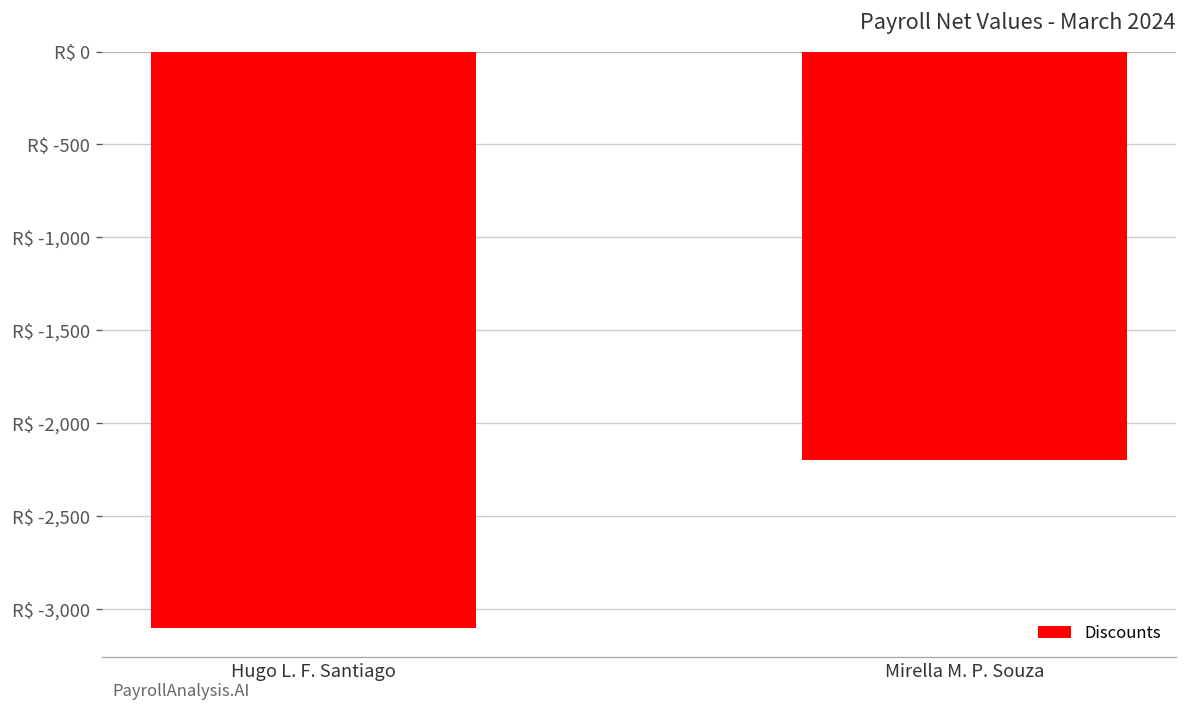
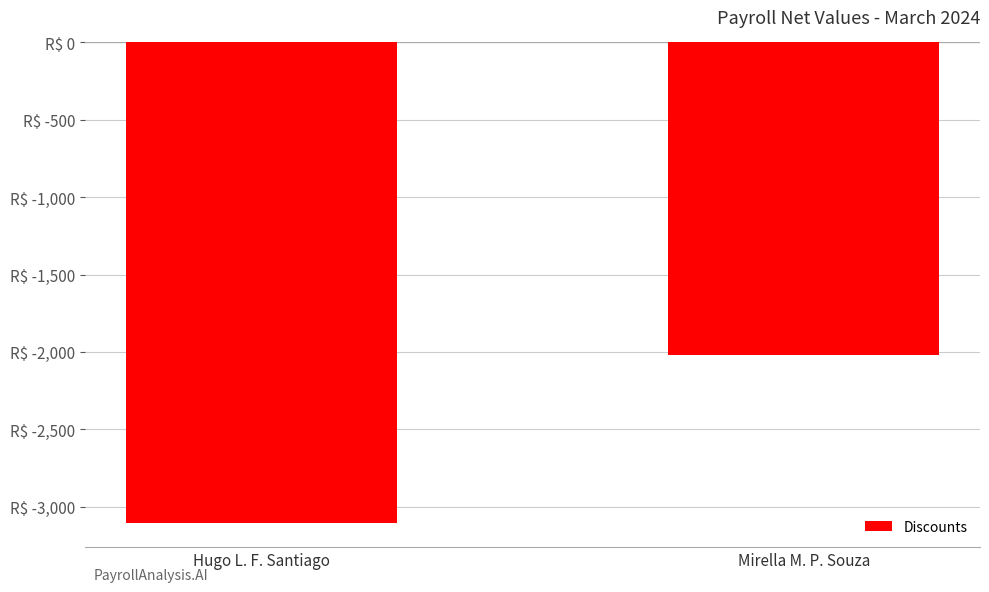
  {
    "Hugo L. F. Santiago": "R$ -3,100",
-   "Mirella M. P. Souza": "R$ -2,200"
+   "Mirella M. P. Souza": "R$ -2,020"
  }
